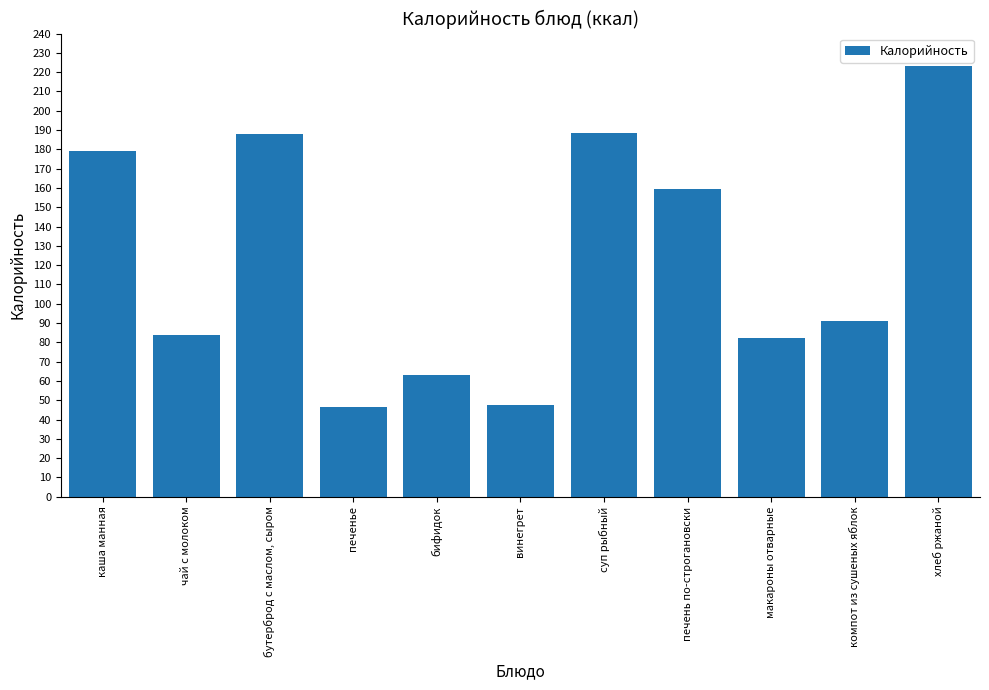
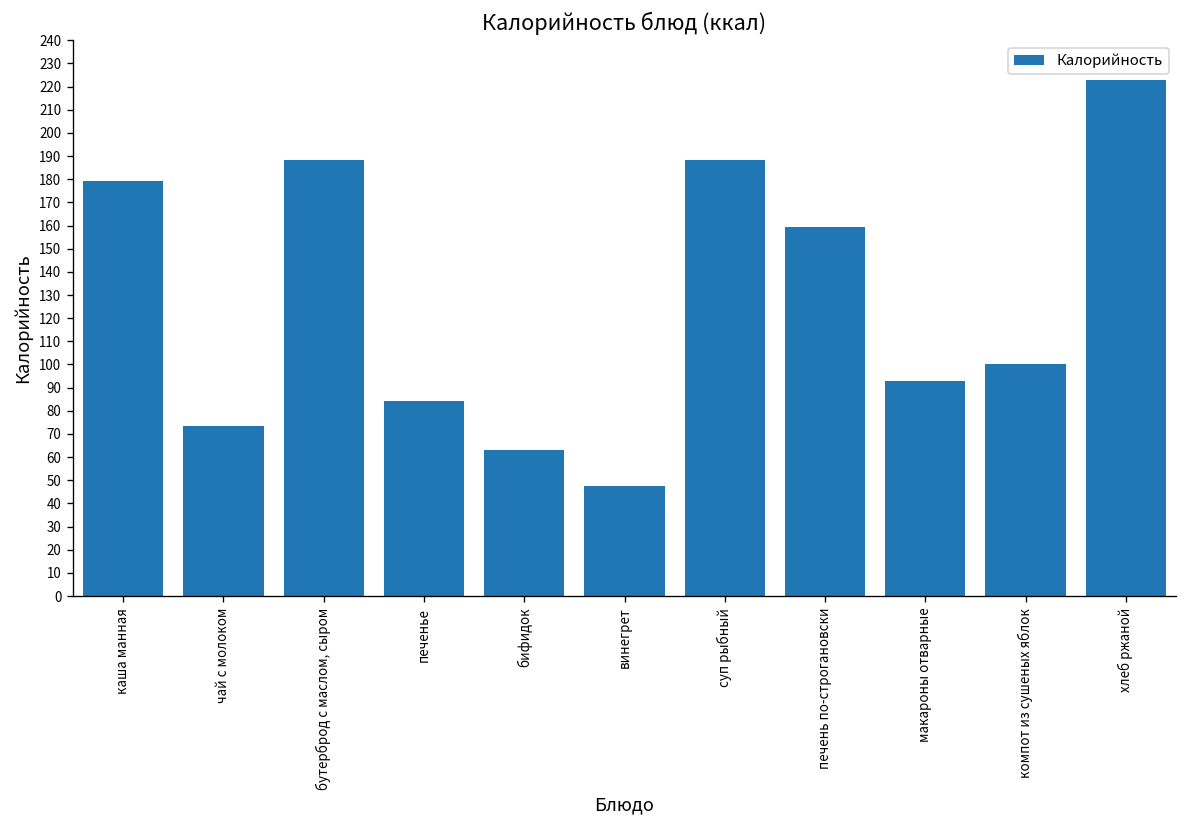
  {
    "каша манная": 179,
-   "чай с молоком": 84,
+   "чай с молоком": 74,
    "бутерброд с маслом, сыром": 188,
-   "печенье": 46,
+   "печенье": 84,
    "бифидок": 63,
    "винегрет": 48,
    "суп рыбный": 188,
    "печень по-строгановски": 159,
-   "макароны отварные": 82,
-   "компот из сушеных яблок": 91,
+   "макароны отварные": 93,
+   "компот из сушеных яблок": 100,
    "хлеб ржаной": 223
  }
